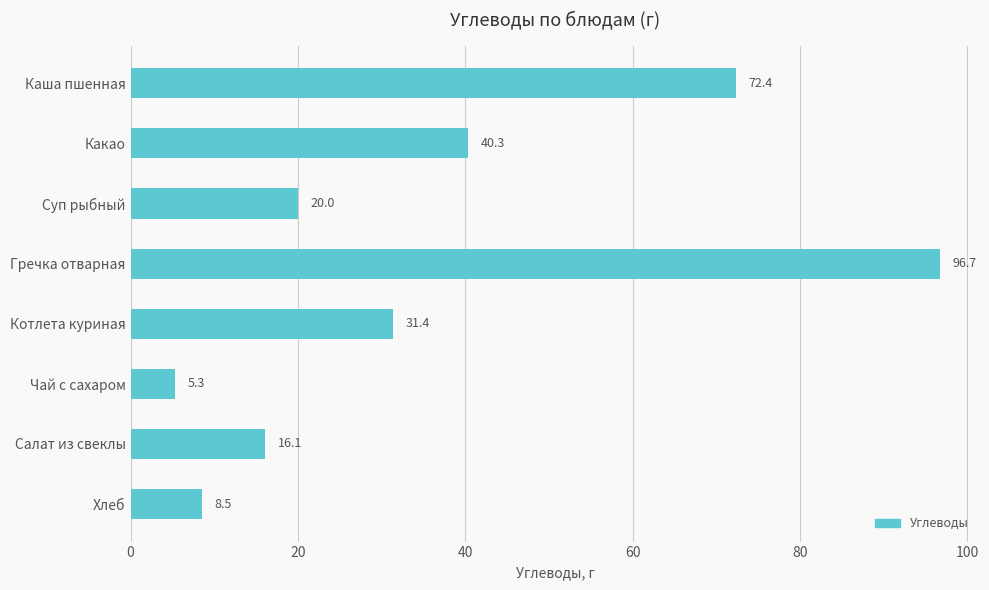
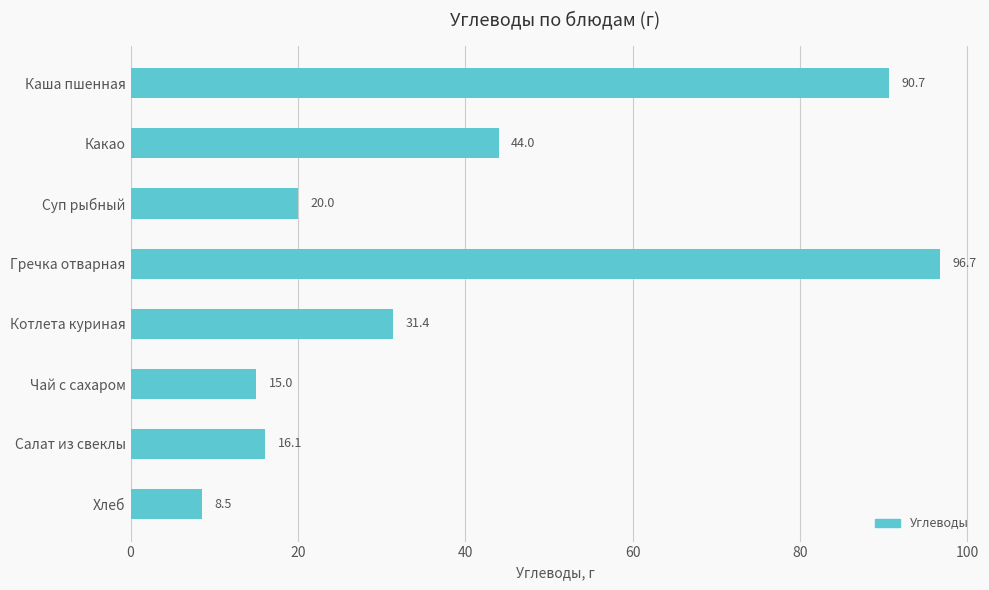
  {
-   "Каша пшенная": 72.4,
-   "Какао": 40.3,
+   "Каша пшенная": 90.7,
+   "Какао": 44.0,
    "Суп рыбный": 20.0,
    "Гречка отварная": 96.7,
    "Котлета куриная": 31.4,
-   "Чай с сахаром": 5.3,
+   "Чай с сахаром": 15.0,
    "Салат из свеклы": 16.1,
    "Хлеб": 8.5
  }
